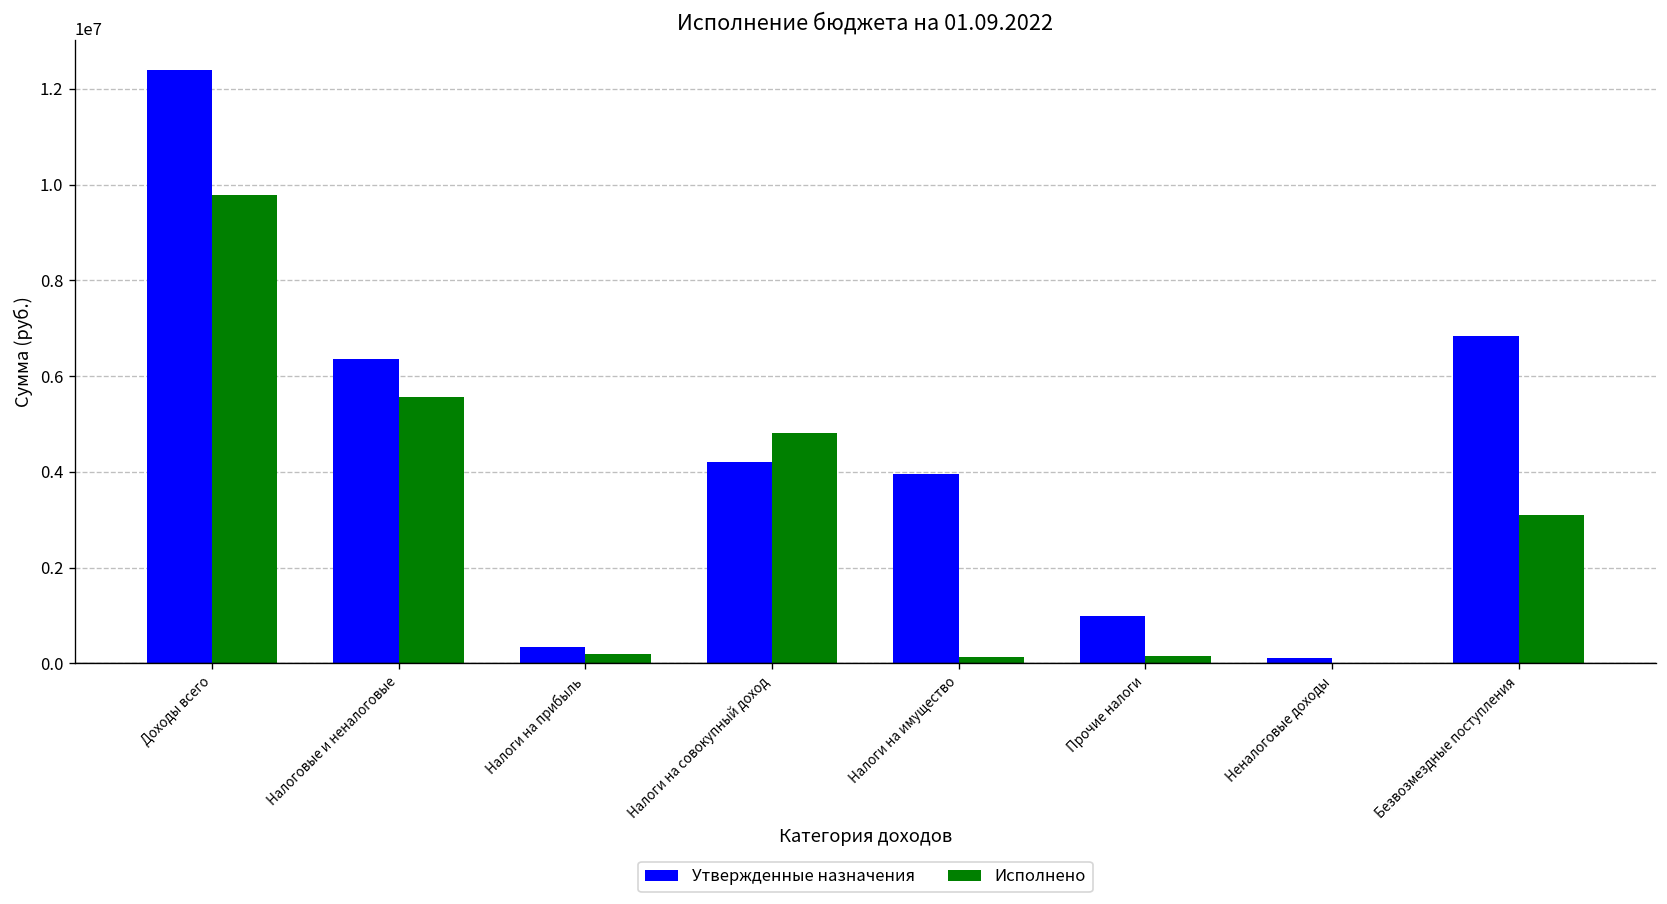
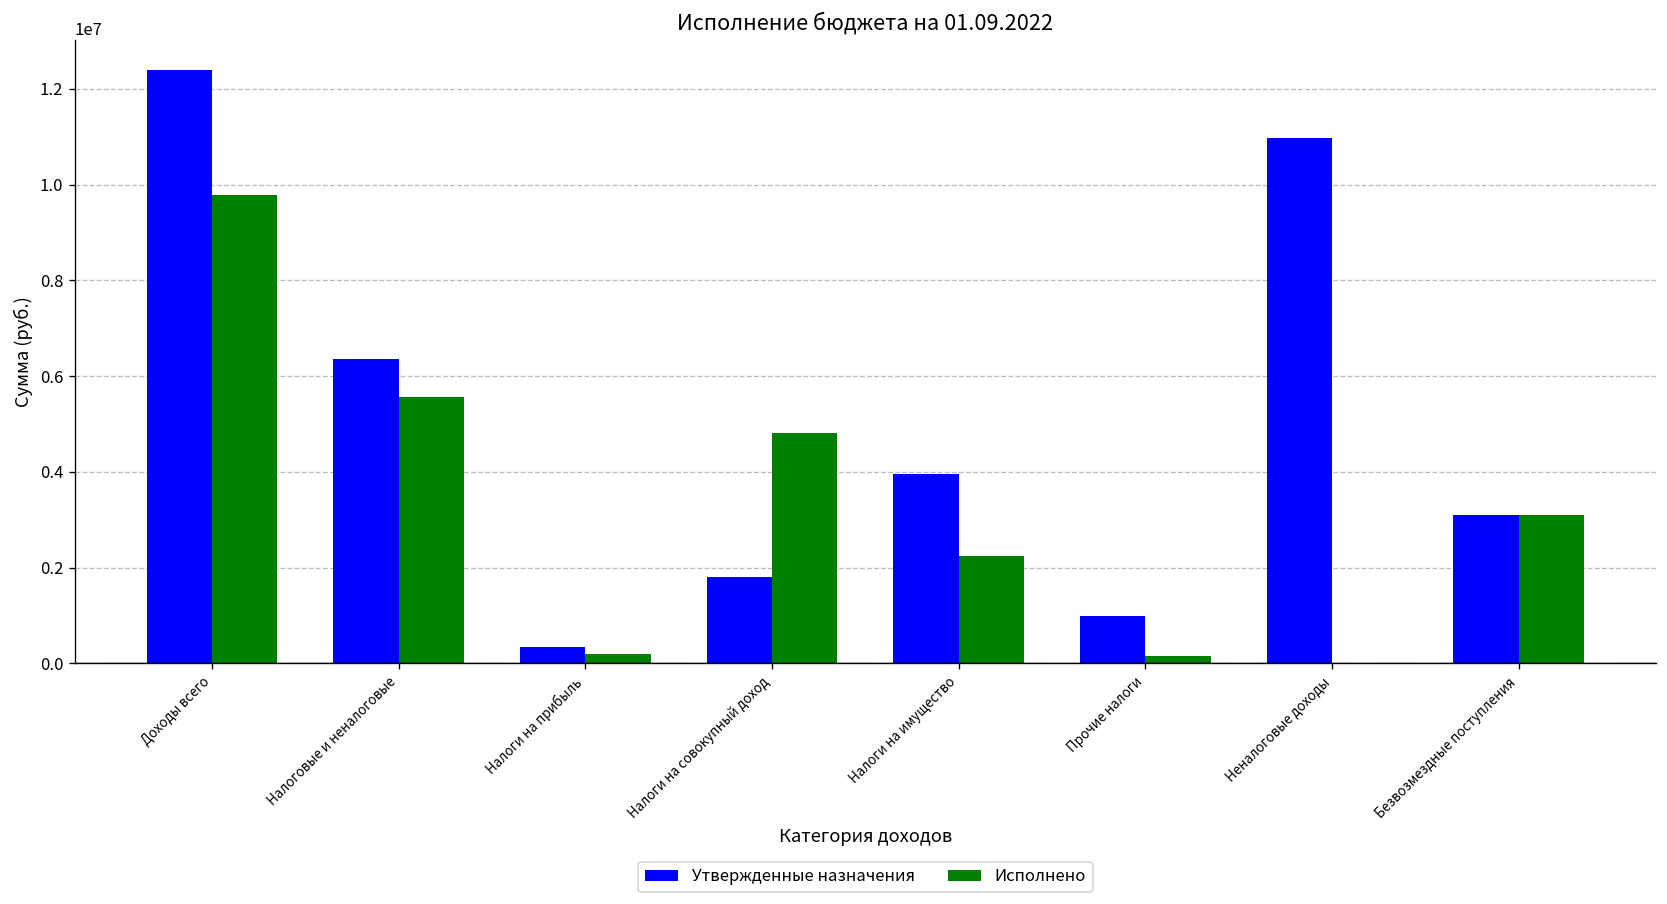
  {
    "Утвержденные назначения": {
      "Доходы всего": 12400000,
      "Налоговые и неналоговые": 6400000,
      "Налоги на прибыль": 300000,
-     "Налоги на совокупный доход": 4200000,
+     "Налоги на совокупный доход": 1800000,
      "Налоги на имущество": 4000000,
      "Прочие налоги": 1000000,
-     "Неналоговые доходы": 100000,
-     "Безвозмездные поступления": 6800000
+     "Неналоговые доходы": 11000000,
+     "Безвозмездные поступления": 3100000
    },
    "Исполнено": {
      "Доходы всего": 9800000,
      "Налоговые и неналоговые": 5600000,
      "Налоги на прибыль": 200000,
      "Налоги на совокупный доход": 4800000,
-     "Налоги на имущество": 100000,
+     "Налоги на имущество": 2200000,
      "Прочие налоги": 200000,
      "Безвозмездные поступления": 3100000
    }
  }
